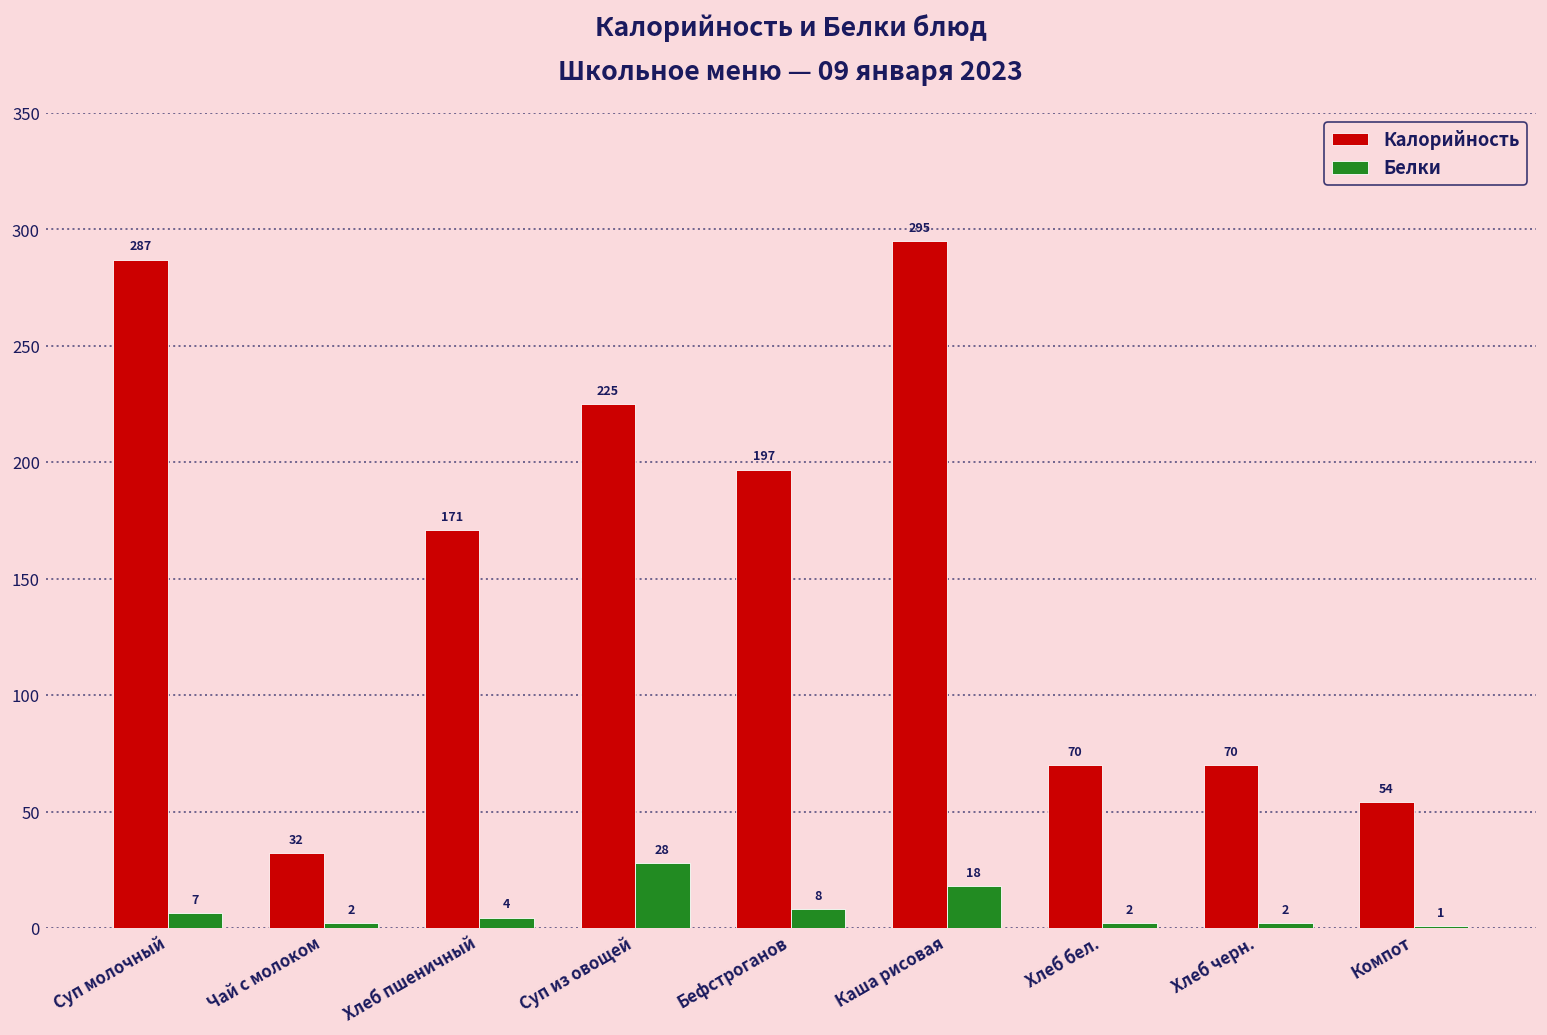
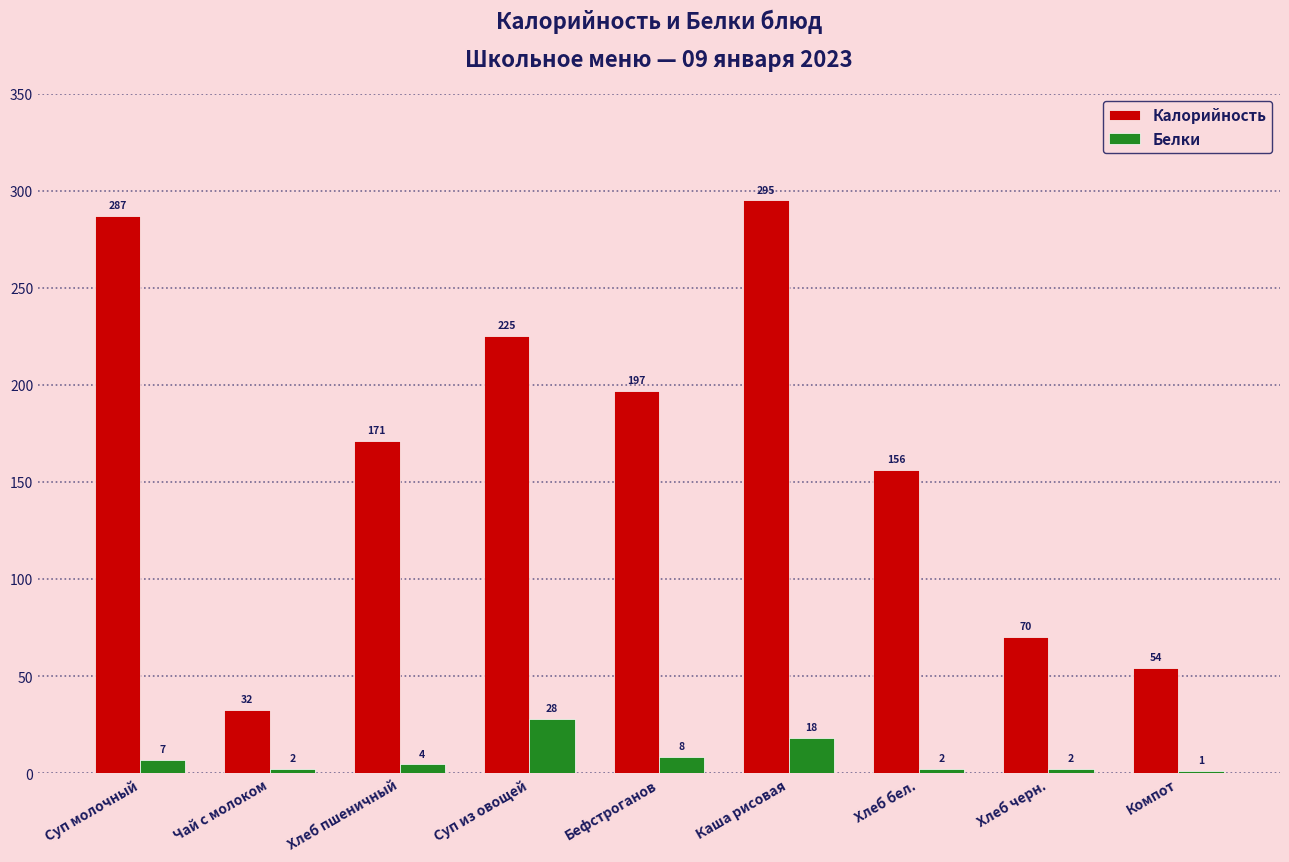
  {
    "Калорийность": {
      "Суп молочный": 287,
      "Чай с молоком": 32,
      "Хлеб пшеничный": 171,
      "Суп из овощей": 225,
      "Бефстроганов": 197,
      "Каша рисовая": 295,
-     "Хлеб бел.": 70,
+     "Хлеб бел.": 156,
      "Хлеб черн.": 70,
      "Компот": 54
    },
    "Белки": {
      "Суп молочный": 7,
      "Чай с молоком": 2,
      "Хлеб пшеничный": 4,
      "Суп из овощей": 28,
      "Бефстроганов": 8,
      "Каша рисовая": 18,
      "Хлеб бел.": 2,
      "Хлеб черн.": 2,
      "Компот": 1
    }
  }
